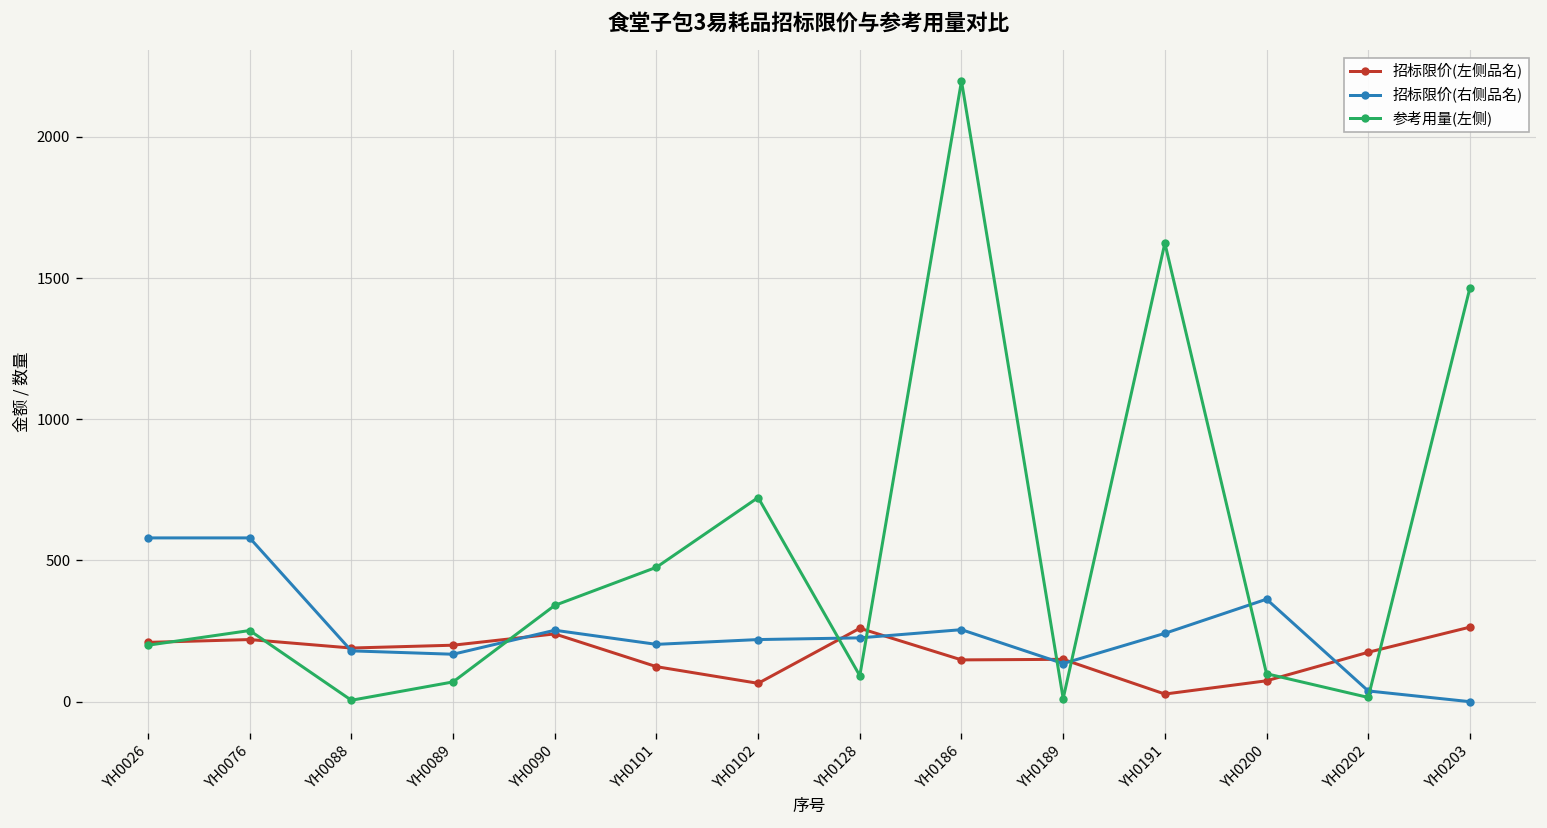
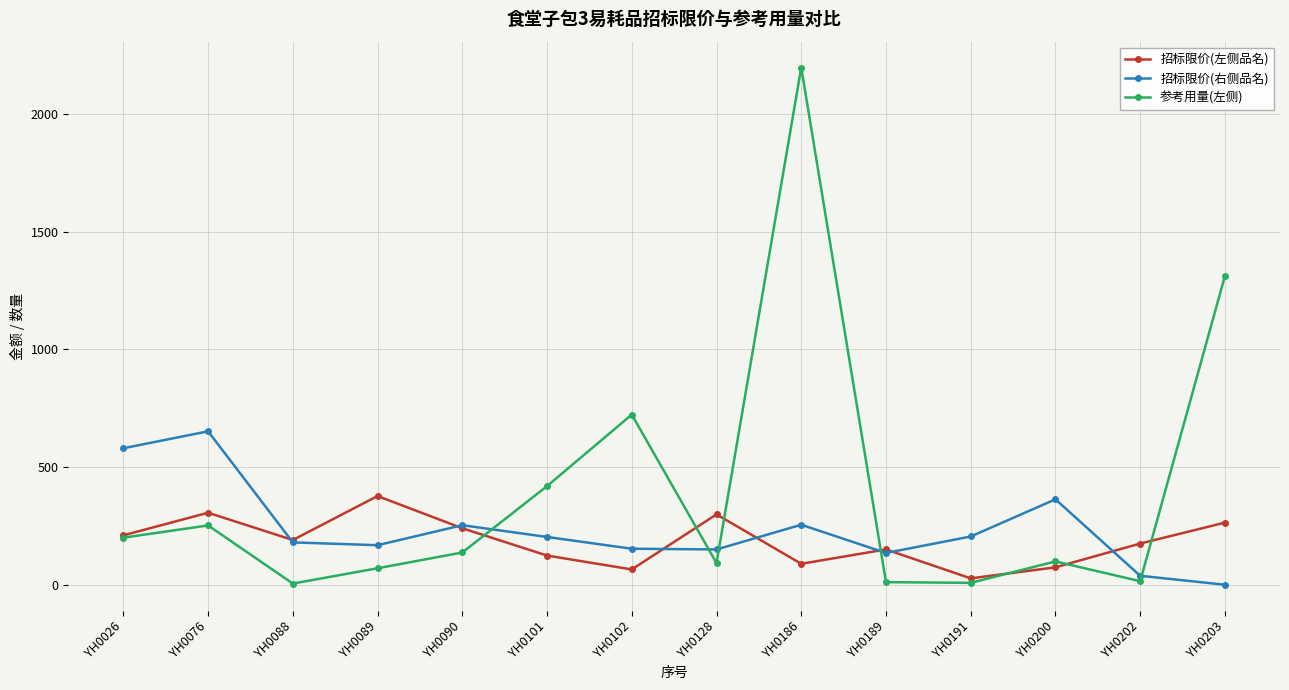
  {
    "招标限价(左侧品名)": {
-     "YH0076": 220,
-     "YH0089": 200,
+     "YH0076": 310,
+     "YH0089": 380,
      "YH0090": 240,
      "YH0101": 120,
      "YH0102": 70,
-     "YH0128": 260,
-     "YH0186": 150,
+     "YH0128": 300,
+     "YH0186": 90,
      "YH0189": 150,
      "YH0191": 30,
      "YH0200": 70,
      "YH0202": 180,
      "YH0203": 260
    },
    "招标限价(右侧品名)": {
      "YH0026": 580,
-     "YH0076": 580,
+     "YH0076": 650,
      "YH0089": 170,
      "YH0090": 250,
      "YH0101": 200,
-     "YH0102": 220,
-     "YH0128": 230,
+     "YH0102": 150,
+     "YH0128": 150,
      "YH0186": 260,
      "YH0189": 140,
-     "YH0191": 240,
+     "YH0191": 210,
      "YH0200": 360,
      "YH0202": 40,
      "YH0203": 0
    },
    "参考用量(左侧)": {
      "YH0076": 250,
      "YH0088": 10,
      "YH0089": 70,
-     "YH0090": 340,
-     "YH0101": 480,
+     "YH0090": 140,
+     "YH0101": 420,
      "YH0102": 720,
      "YH0128": 90,
      "YH0186": 2200,
      "YH0189": 10,
-     "YH0191": 1620,
+     "YH0191": 10,
      "YH0200": 100,
      "YH0202": 20,
-     "YH0203": 1470
+     "YH0203": 1310
    }
  }
